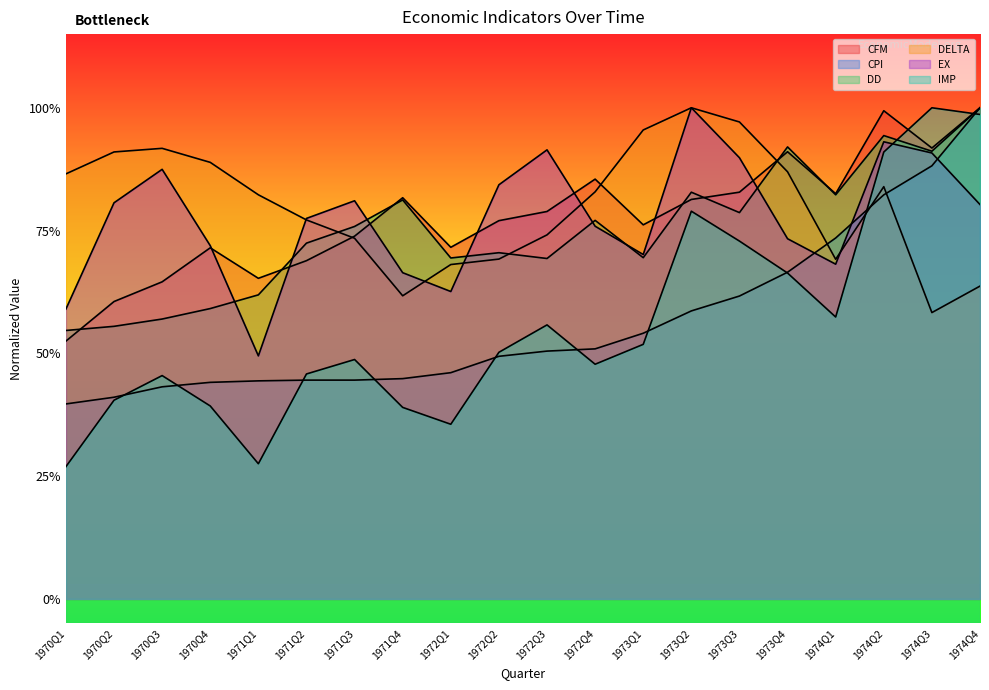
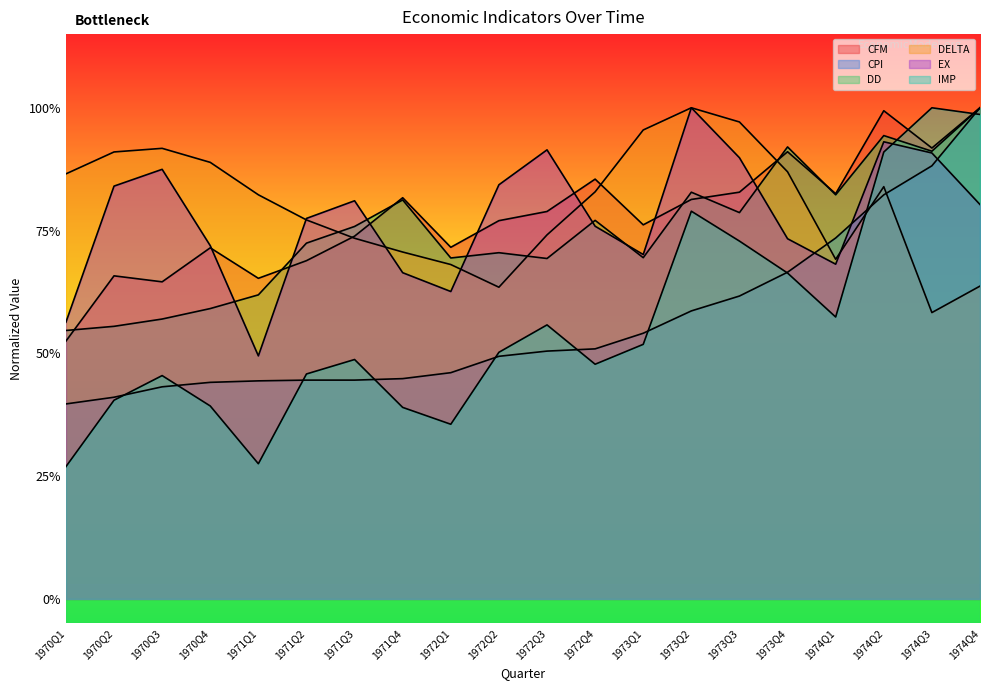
  {
    "CFM": {
      "1970Q1": "52%",
-     "1970Q2": "61%",
+     "1970Q2": "66%",
      "1970Q3": "65%",
      "1971Q1": "65%",
      "1971Q2": "69%",
      "1972Q1": "72%",
      "1972Q2": "77%",
      "1972Q3": "79%",
      "1972Q4": "85%",
      "1973Q1": "76%",
      "1973Q2": "81%",
      "1973Q3": "83%",
      "1973Q4": "91%",
      "1974Q2": "99%",
      "1974Q3": "92%"
    },
    "DELTA": {
      "1970Q1": "87%",
      "1970Q2": "91%",
      "1970Q3": "92%",
      "1970Q4": "89%",
      "1971Q1": "82%",
-     "1971Q4": "62%",
+     "1971Q4": "71%",
      "1972Q1": "68%",
-     "1972Q2": "69%",
+     "1972Q2": "63%",
      "1972Q3": "74%",
      "1972Q4": "83%",
      "1973Q1": "95%",
      "1973Q3": "97%",
      "1973Q4": "87%",
      "1974Q1": "69%",
      "1974Q2": "84%",
      "1974Q3": "58%",
      "1974Q4": "64%"
    },
    "EX": {
-     "1970Q1": "59%",
-     "1970Q2": "81%",
+     "1970Q1": "56%",
+     "1970Q2": "84%",
      "1970Q3": "87%",
      "1971Q1": "49%",
      "1971Q3": "81%",
      "1971Q4": "66%",
      "1972Q1": "63%",
      "1972Q2": "84%",
      "1972Q3": "91%",
      "1972Q4": "76%",
      "1973Q1": "70%",
      "1973Q3": "90%",
      "1973Q4": "73%",
      "1974Q1": "68%",
      "1974Q2": "93%",
      "1974Q4": "80%"
    }
  }
